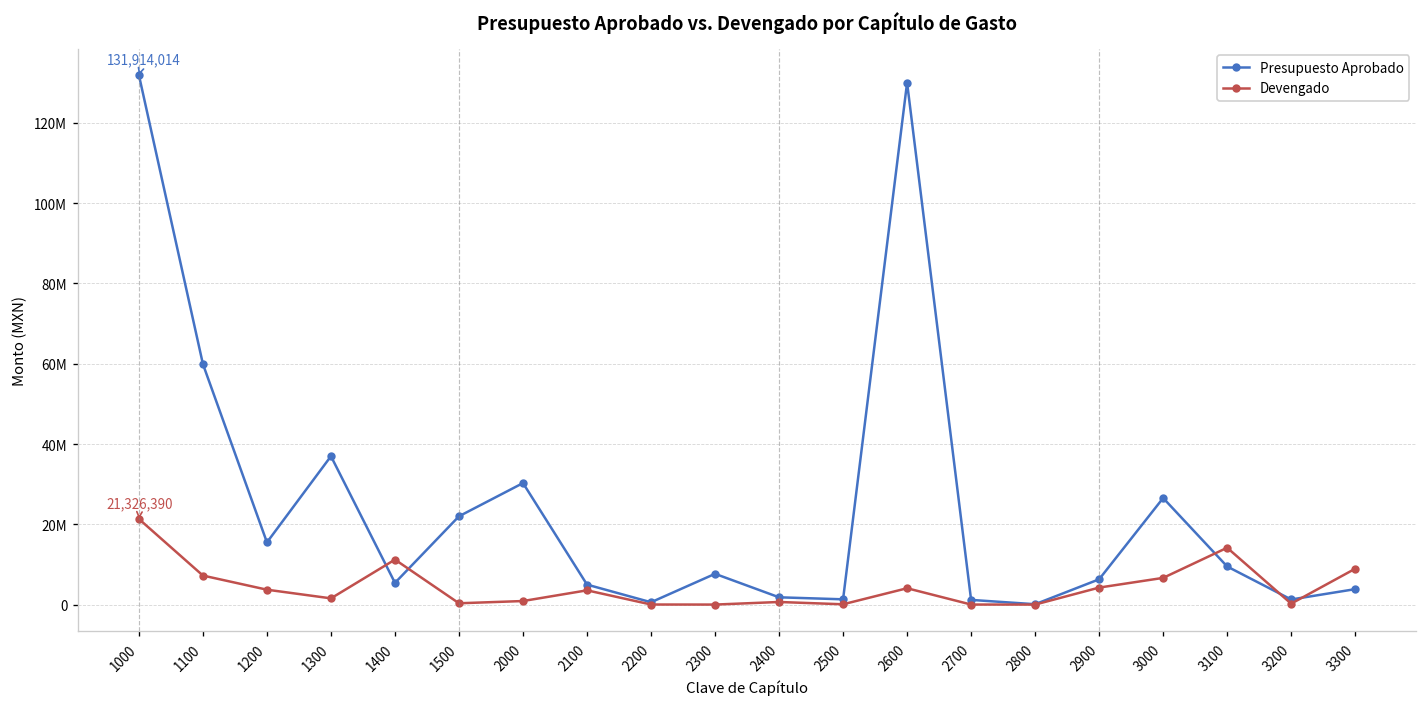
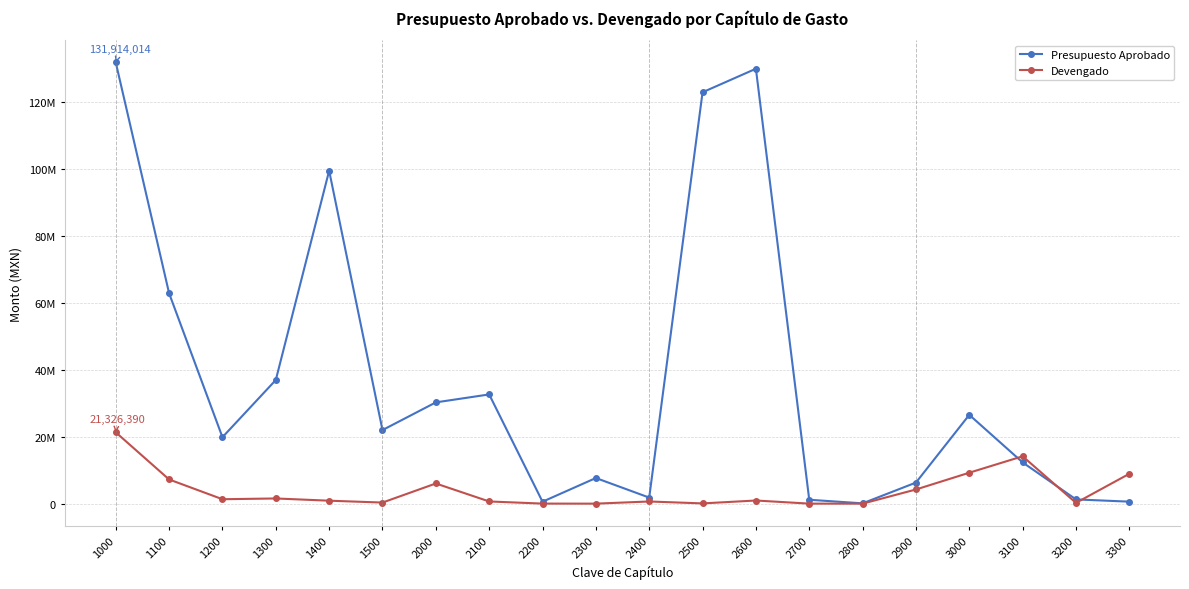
  {
    "Presupuesto Aprobado": {
-     "1100": 60000000,
-     "1200": 15000000,
+     "1100": 63000000,
+     "1200": 20000000,
      "1300": 37000000,
-     "1400": 5000000,
+     "1400": 100000000,
      "1500": 22000000,
      "2000": 30000000,
-     "2100": 5000000,
+     "2100": 33000000,
      "2300": 8000000,
      "2400": 2000000,
-     "2500": 1000000,
+     "2500": 123000000,
      "2600": 130000000,
      "2700": 1000000,
      "2900": 6000000,
      "3000": 27000000,
-     "3100": 9000000,
+     "3100": 12000000,
      "3200": 1000000,
-     "3300": 4000000
+     "3300": 1000000
    },
    "Devengado": {
      "1100": 7000000,
-     "1200": 4000000,
+     "1200": 1000000,
      "1300": 2000000,
-     "1400": 11000000,
+     "1400": 1000000,
      "1500": 0,
-     "2000": 1000000,
-     "2100": 4000000,
+     "2000": 6000000,
+     "2100": 1000000,
      "2300": 0,
      "2400": 1000000,
      "2500": 0,
-     "2600": 4000000,
+     "2600": 1000000,
      "2700": 0,
      "2900": 4000000,
-     "3000": 7000000,
+     "3000": 9000000,
      "3100": 14000000,
      "3200": 0,
      "3300": 9000000
    }
  }
